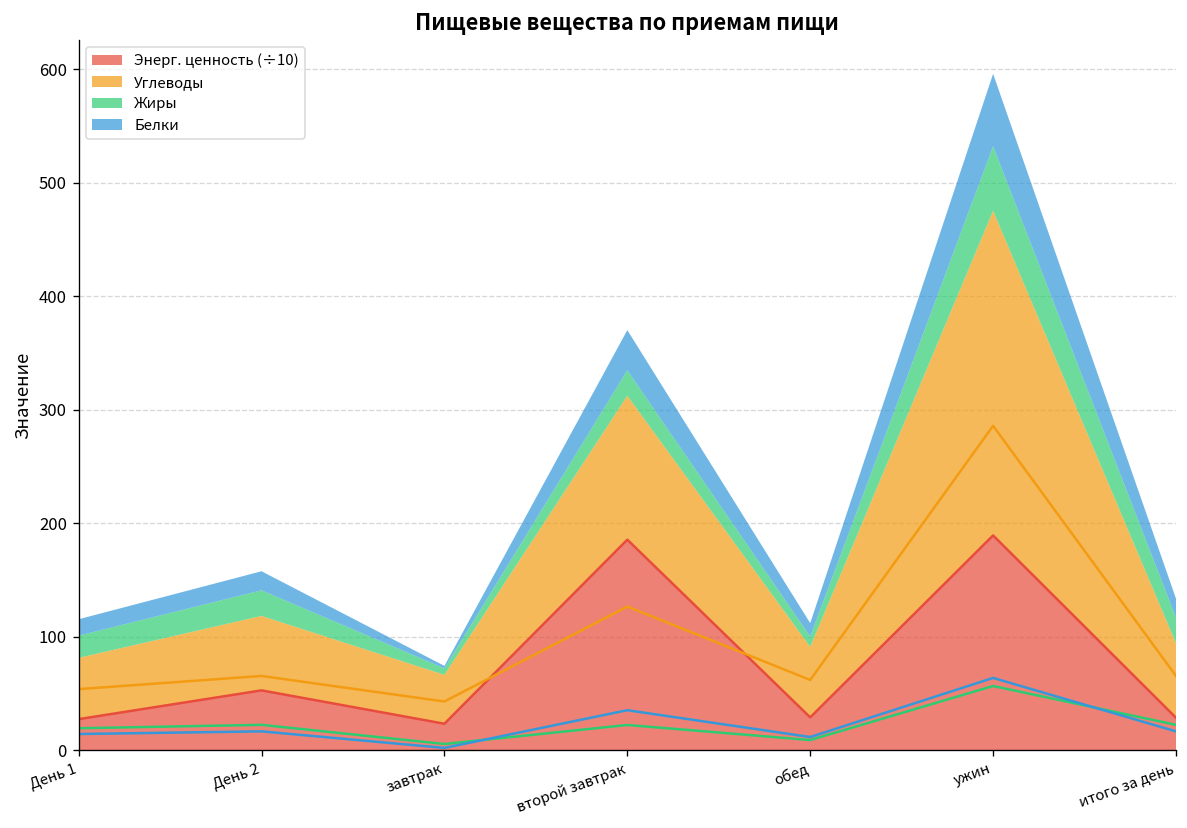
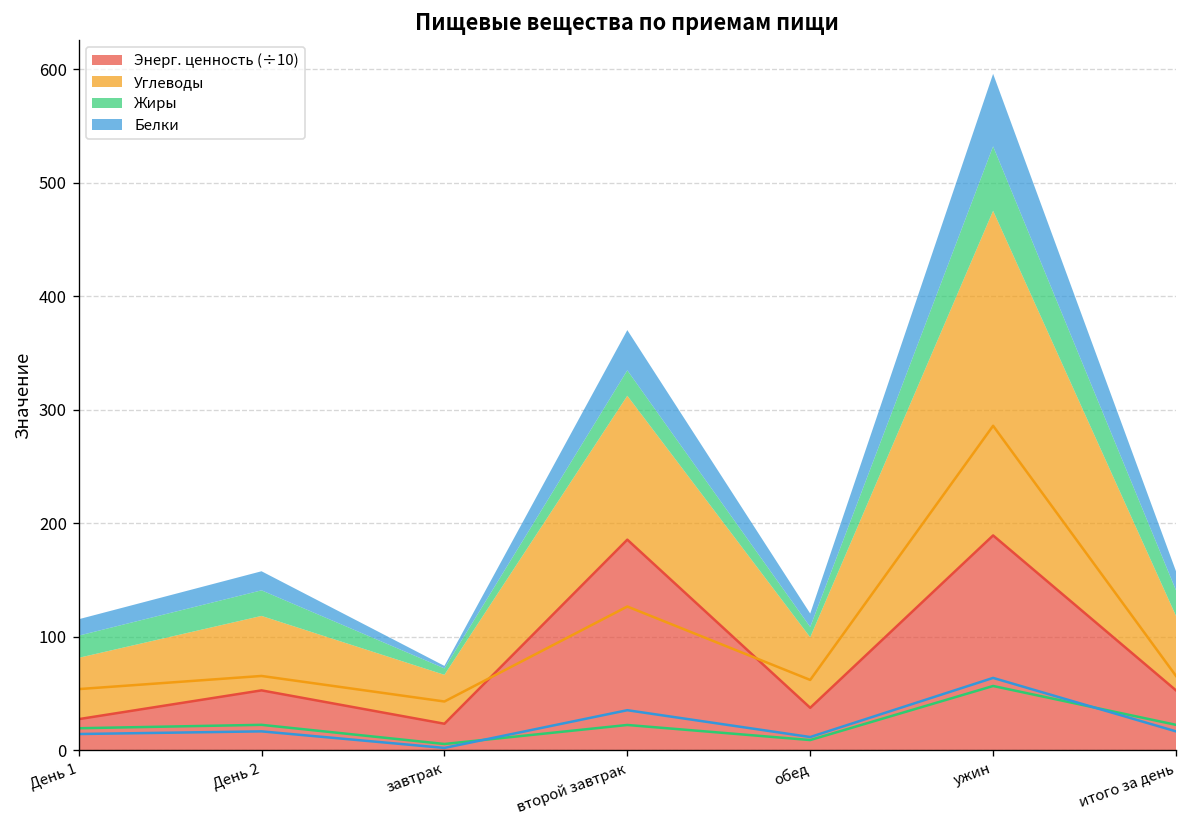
  {
    "Энерг. ценность (÷10)": {
      "День 1": 30,
      "День 2": 50,
      "завтрак": 20,
      "второй завтрак": 190,
-     "обед": 30,
+     "обед": 40,
      "ужин": 190,
-     "итого за день": 30
+     "итого за день": 50
    }
  }
